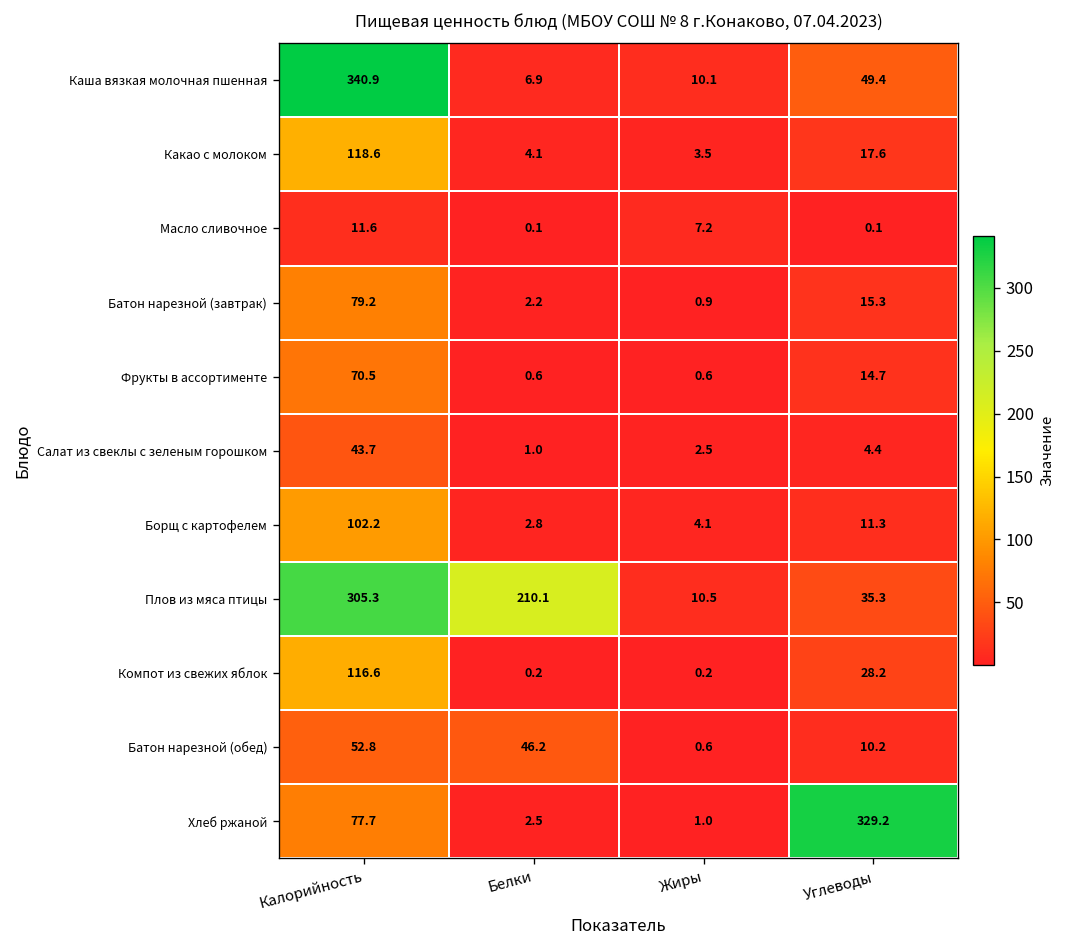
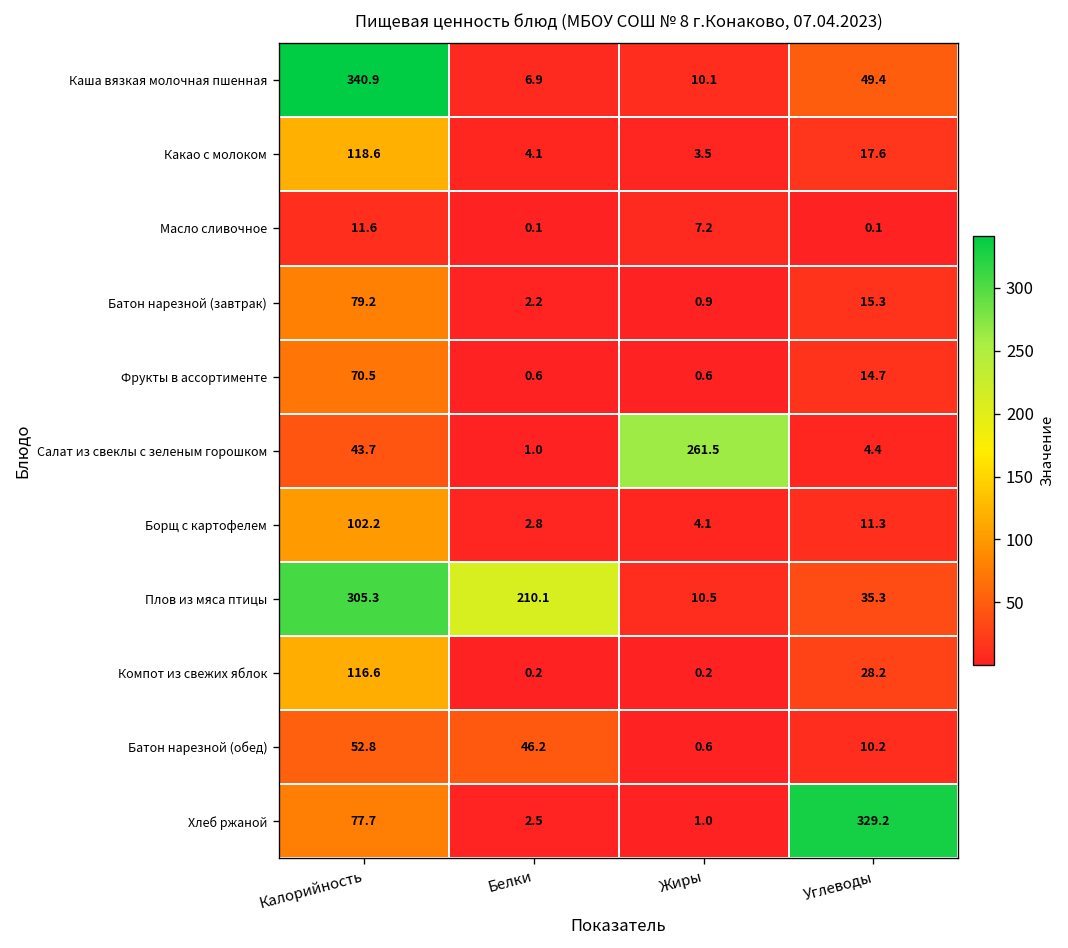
  {
    "Каша вязкая молочная пшенная": {
      "Калорийность": 340.9,
      "Белки": 6.9,
      "Жиры": 10.1,
      "Углеводы": 49.4
    },
    "Какао с молоком": {
      "Калорийность": 118.6,
      "Белки": 4.1,
      "Жиры": 3.5,
      "Углеводы": 17.6
    },
    "Масло сливочное": {
      "Калорийность": 11.6,
      "Белки": 0.1,
      "Жиры": 7.2,
      "Углеводы": 0.1
    },
    "Батон нарезной (завтрак)": {
      "Калорийность": 79.2,
      "Белки": 2.2,
      "Жиры": 0.9,
      "Углеводы": 15.3
    },
    "Фрукты в ассортименте": {
      "Калорийность": 70.5,
      "Белки": 0.6,
      "Жиры": 0.6,
      "Углеводы": 14.7
    },
    "Салат из свеклы с зеленым горошком": {
      "Калорийность": 43.7,
      "Белки": 1.0,
-     "Жиры": 2.5,
+     "Жиры": 261.5,
      "Углеводы": 4.4
    },
    "Борщ с картофелем": {
      "Калорийность": 102.2,
      "Белки": 2.8,
      "Жиры": 4.1,
      "Углеводы": 11.3
    },
    "Плов из мяса птицы": {
      "Калорийность": 305.3,
      "Белки": 210.1,
      "Жиры": 10.5,
      "Углеводы": 35.3
    },
    "Компот из свежих яблок": {
      "Калорийность": 116.6,
      "Белки": 0.2,
      "Жиры": 0.2,
      "Углеводы": 28.2
    },
    "Батон нарезной (обед)": {
      "Калорийность": 52.8,
      "Белки": 46.2,
      "Жиры": 0.6,
      "Углеводы": 10.2
    },
    "Хлеб ржаной": {
      "Калорийность": 77.7,
      "Белки": 2.5,
      "Жиры": 1.0,
      "Углеводы": 329.2
    }
  }
